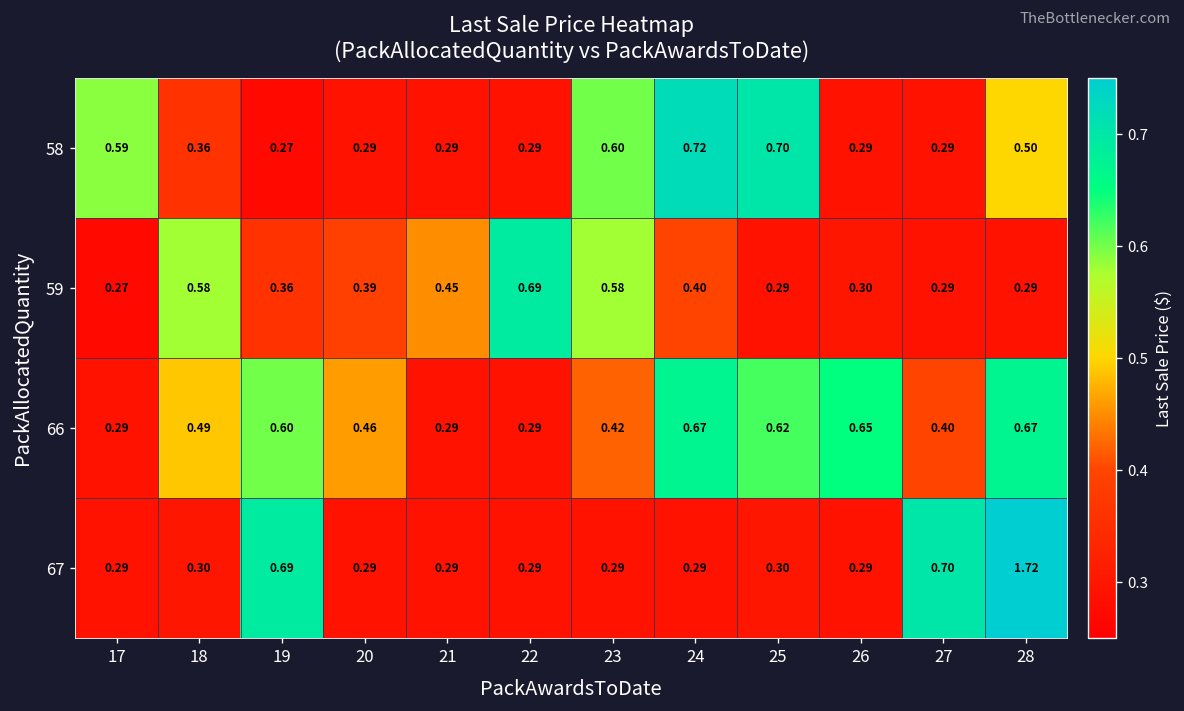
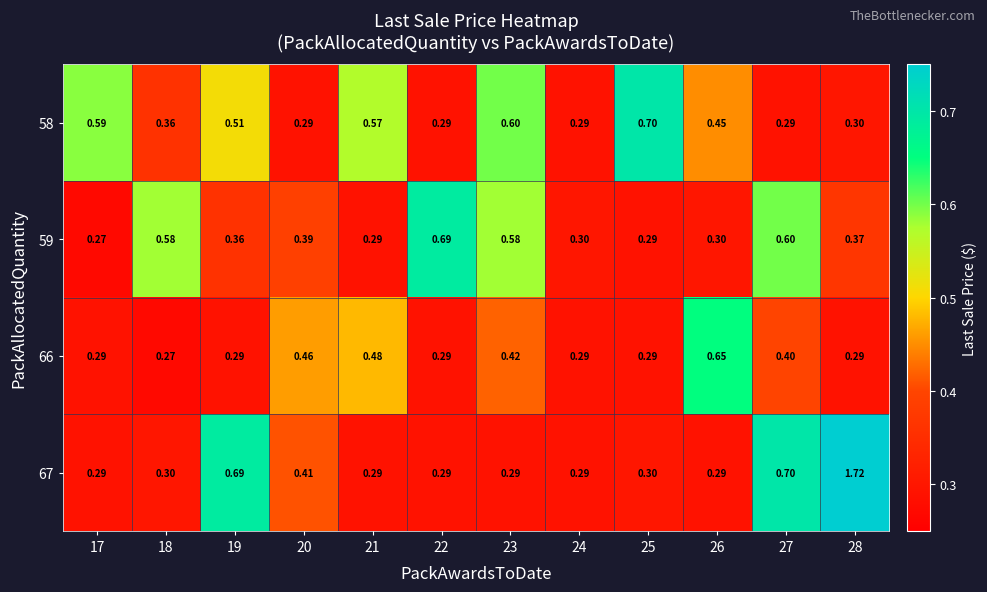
  {
    "58": {
      "17": 0.59,
      "18": 0.36,
-     "19": 0.27,
+     "19": 0.51,
      "20": 0.29,
-     "21": 0.29,
+     "21": 0.57,
      "22": 0.29,
      "23": 0.60,
-     "24": 0.72,
+     "24": 0.29,
      "25": 0.70,
-     "26": 0.29,
+     "26": 0.45,
      "27": 0.29,
-     "28": 0.50
+     "28": 0.30
    },
    "59": {
      "17": 0.27,
      "18": 0.58,
      "19": 0.36,
      "20": 0.39,
-     "21": 0.45,
+     "21": 0.29,
      "22": 0.69,
      "23": 0.58,
-     "24": 0.40,
+     "24": 0.30,
      "25": 0.29,
      "26": 0.30,
-     "27": 0.29,
-     "28": 0.29
+     "27": 0.60,
+     "28": 0.37
    },
    "66": {
      "17": 0.29,
-     "18": 0.49,
-     "19": 0.60,
+     "18": 0.27,
+     "19": 0.29,
      "20": 0.46,
-     "21": 0.29,
+     "21": 0.48,
      "22": 0.29,
      "23": 0.42,
-     "24": 0.67,
-     "25": 0.62,
+     "24": 0.29,
+     "25": 0.29,
      "26": 0.65,
      "27": 0.40,
-     "28": 0.67
+     "28": 0.29
    },
    "67": {
      "17": 0.29,
      "18": 0.30,
      "19": 0.69,
-     "20": 0.29,
+     "20": 0.41,
      "21": 0.29,
      "22": 0.29,
      "23": 0.29,
      "24": 0.29,
      "25": 0.30,
      "26": 0.29,
      "27": 0.70,
      "28": 1.72
    }
  }
